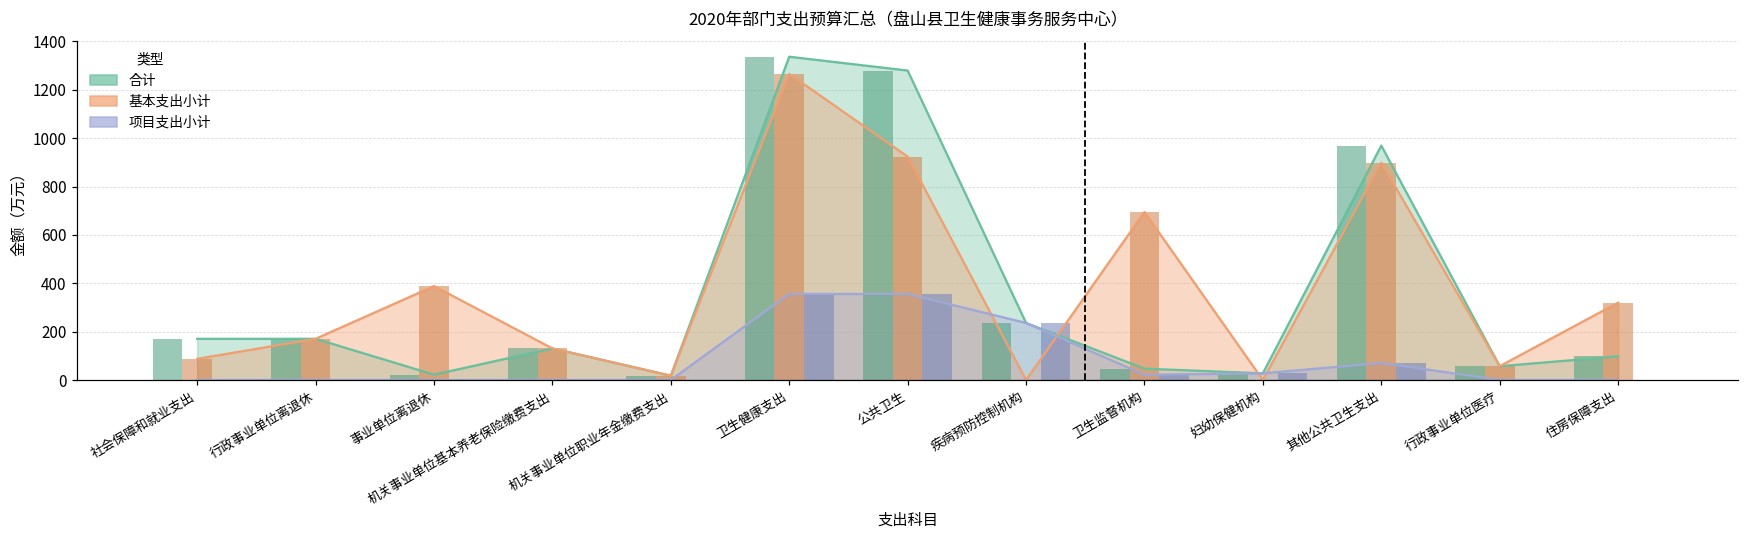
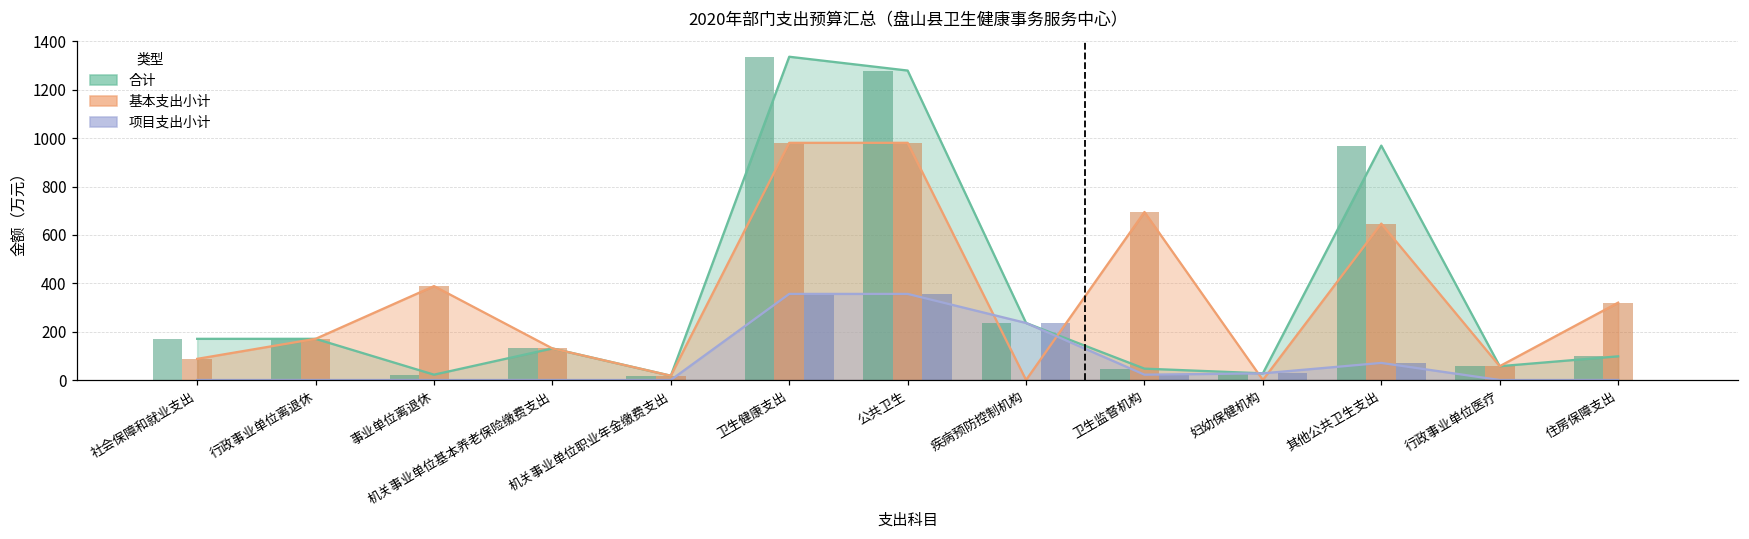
  {
    "基本支出小计": {
      "社会保障和就业支出": 90,
      "行政事业单位离退休": 170,
      "事业单位离退休": 390,
      "机关事业单位基本养老保险缴费支出": 130,
      "机关事业单位职业年金缴费支出": 20,
-     "卫生健康支出": 1270,
-     "公共卫生": 920,
+     "卫生健康支出": 980,
+     "公共卫生": 980,
      "疾病预防控制机构": 0,
      "卫生监督机构": 690,
      "妇幼保健机构": 0,
-     "其他公共卫生支出": 900,
+     "其他公共卫生支出": 650,
      "行政事业单位医疗": 60,
      "住房保障支出": 320
    }
  }
